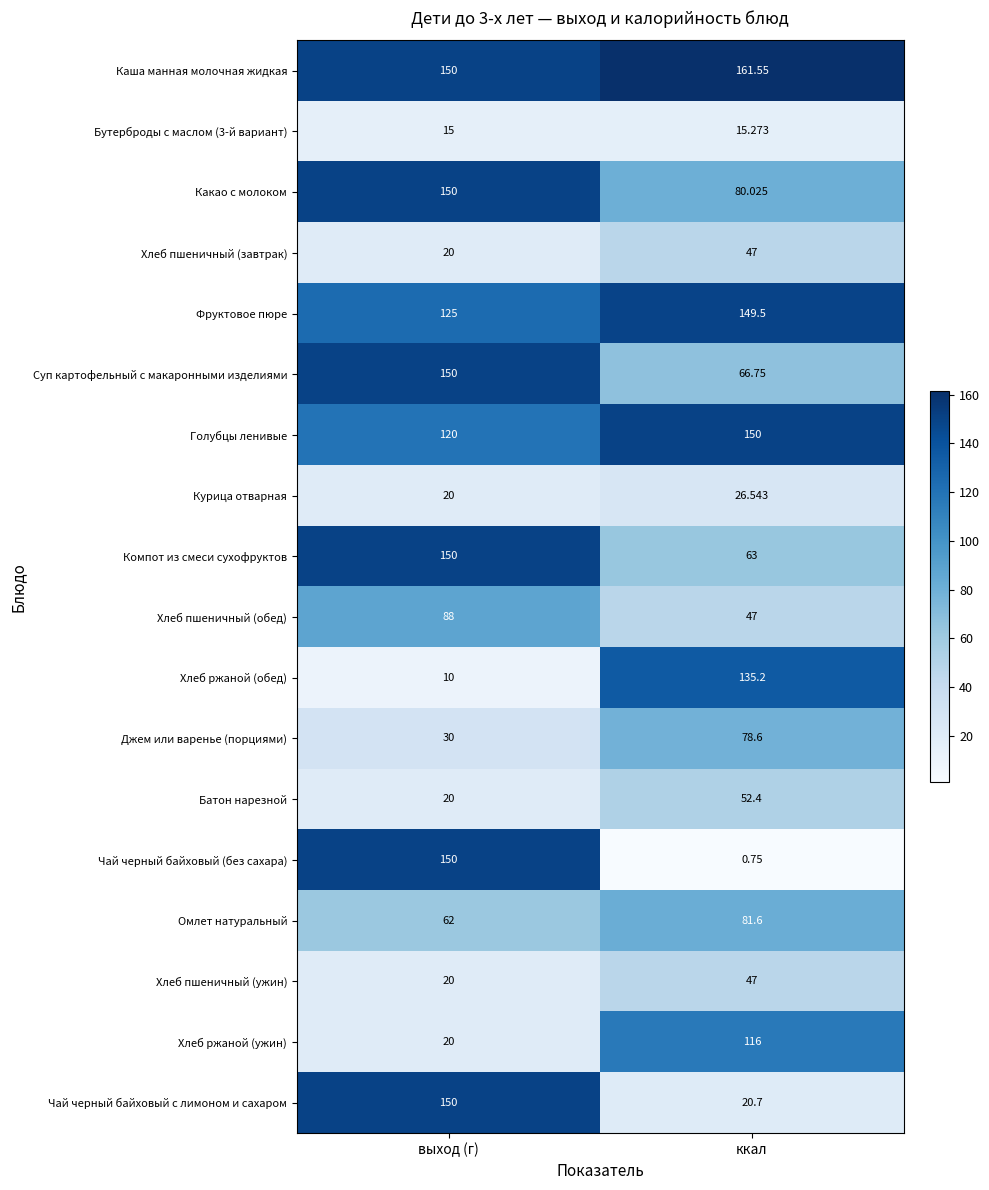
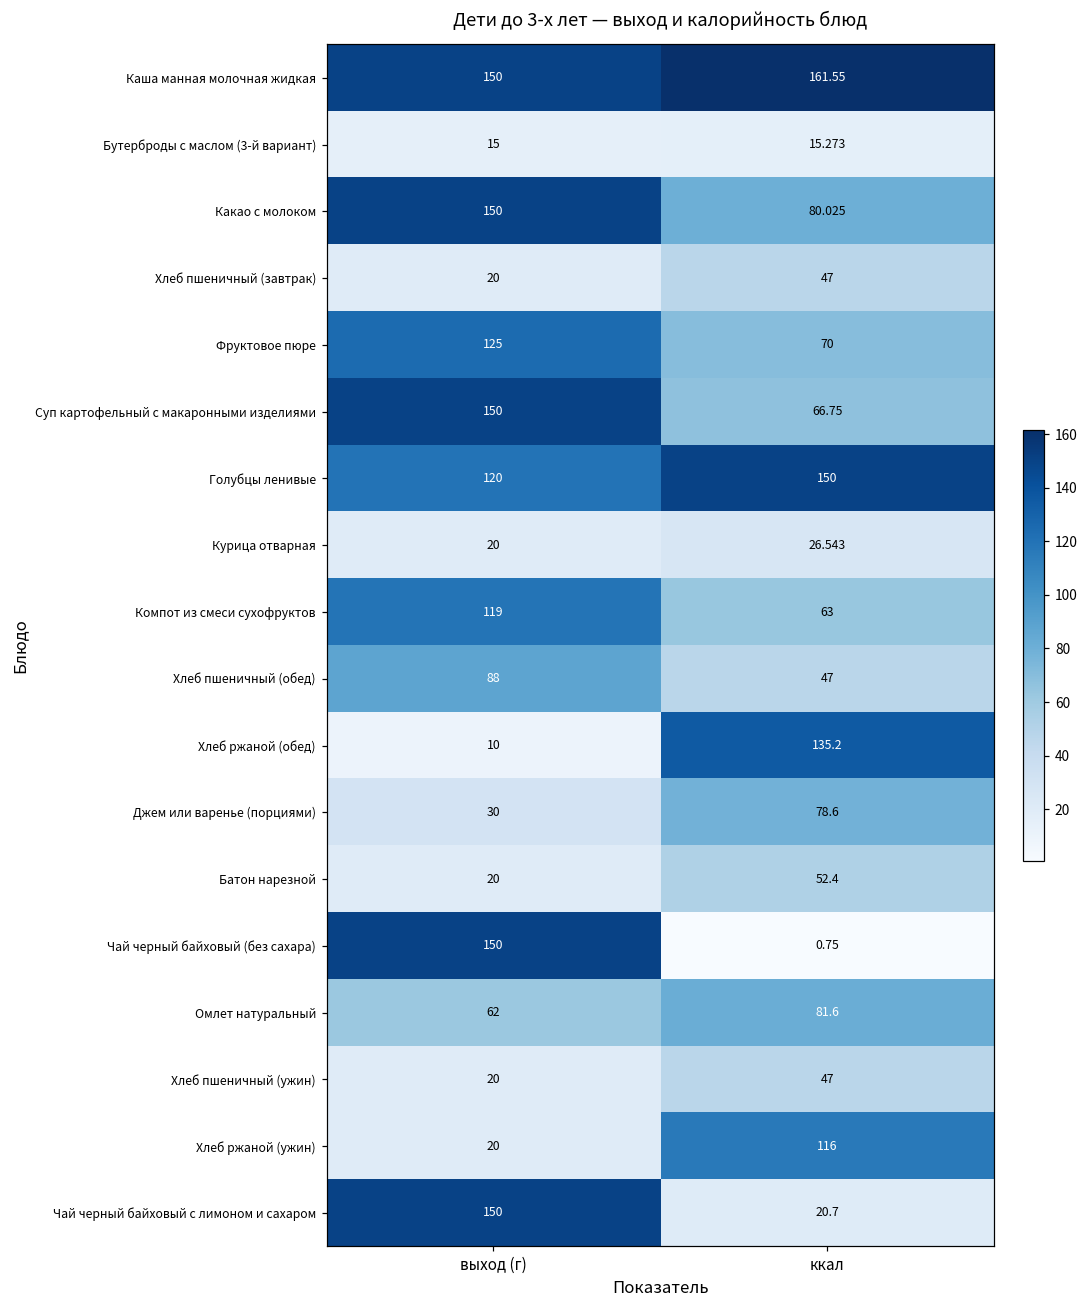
  {
    "Каша манная молочная жидкая": {
      "выход (г)": 150,
      "ккал": 161.55
    },
    "Бутерброды с маслом (3-й вариант)": {
      "выход (г)": 15,
      "ккал": 15.273
    },
    "Какао с молоком": {
      "выход (г)": 150,
      "ккал": 80.025
    },
    "Хлеб пшеничный (завтрак)": {
      "выход (г)": 20,
      "ккал": 47
    },
    "Фруктовое пюре": {
      "выход (г)": 125,
-     "ккал": 149.5
+     "ккал": 70
    },
    "Суп картофельный с макаронными изделиями": {
      "выход (г)": 150,
      "ккал": 66.75
    },
    "Голубцы ленивые": {
      "выход (г)": 120,
      "ккал": 150
    },
    "Курица отварная": {
      "выход (г)": 20,
      "ккал": 26.543
    },
    "Компот из смеси сухофруктов": {
-     "выход (г)": 150,
+     "выход (г)": 119,
      "ккал": 63
    },
    "Хлеб пшеничный (обед)": {
      "выход (г)": 88,
      "ккал": 47
    },
    "Хлеб ржаной (обед)": {
      "выход (г)": 10,
      "ккал": 135.2
    },
    "Джем или варенье (порциями)": {
      "выход (г)": 30,
      "ккал": 78.6
    },
    "Батон нарезной": {
      "выход (г)": 20,
      "ккал": 52.4
    },
    "Чай черный байховый (без сахара)": {
      "выход (г)": 150,
      "ккал": 0.75
    },
    "Омлет натуральный": {
      "выход (г)": 62,
      "ккал": 81.6
    },
    "Хлеб пшеничный (ужин)": {
      "выход (г)": 20,
      "ккал": 47
    },
    "Хлеб ржаной (ужин)": {
      "выход (г)": 20,
      "ккал": 116
    },
    "Чай черный байховый с лимоном и сахаром": {
      "выход (г)": 150,
      "ккал": 20.7
    }
  }
